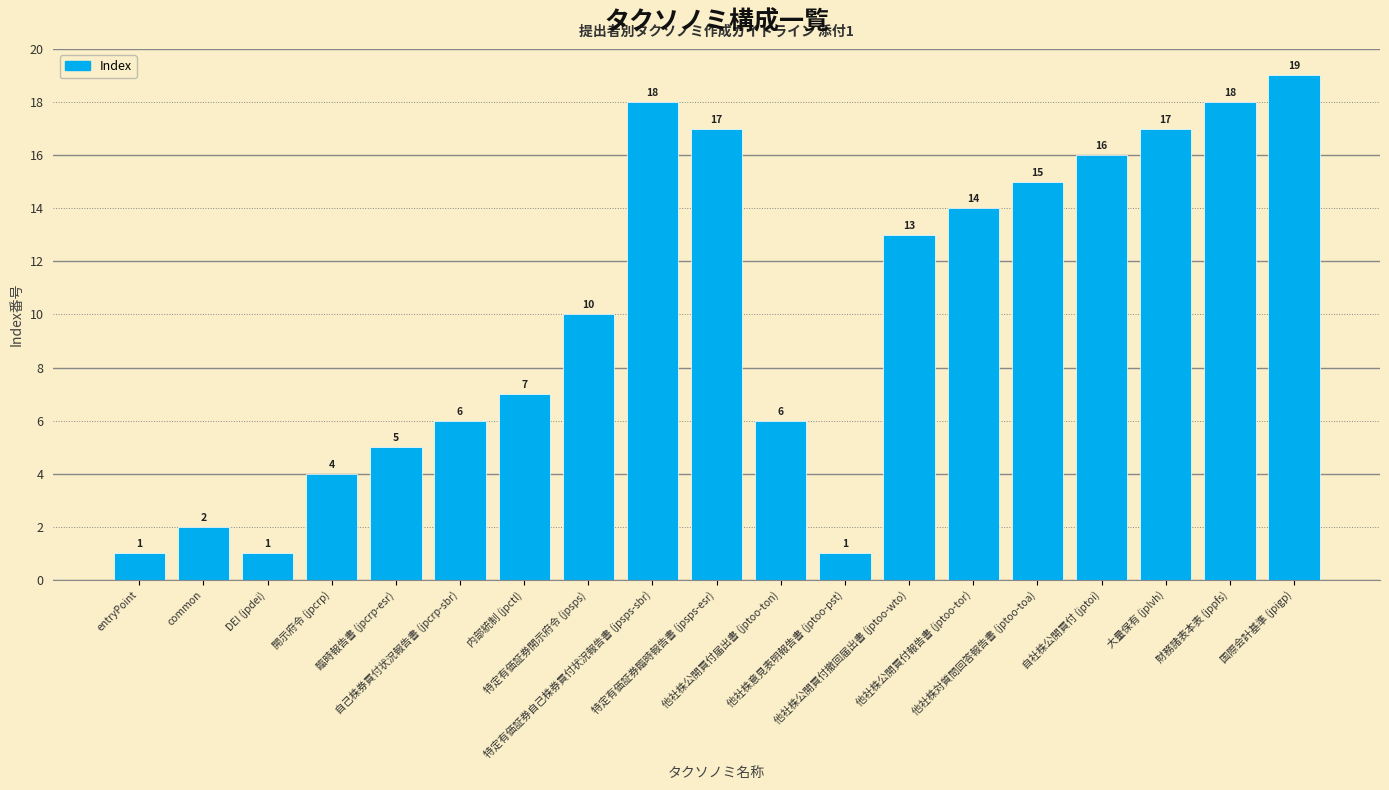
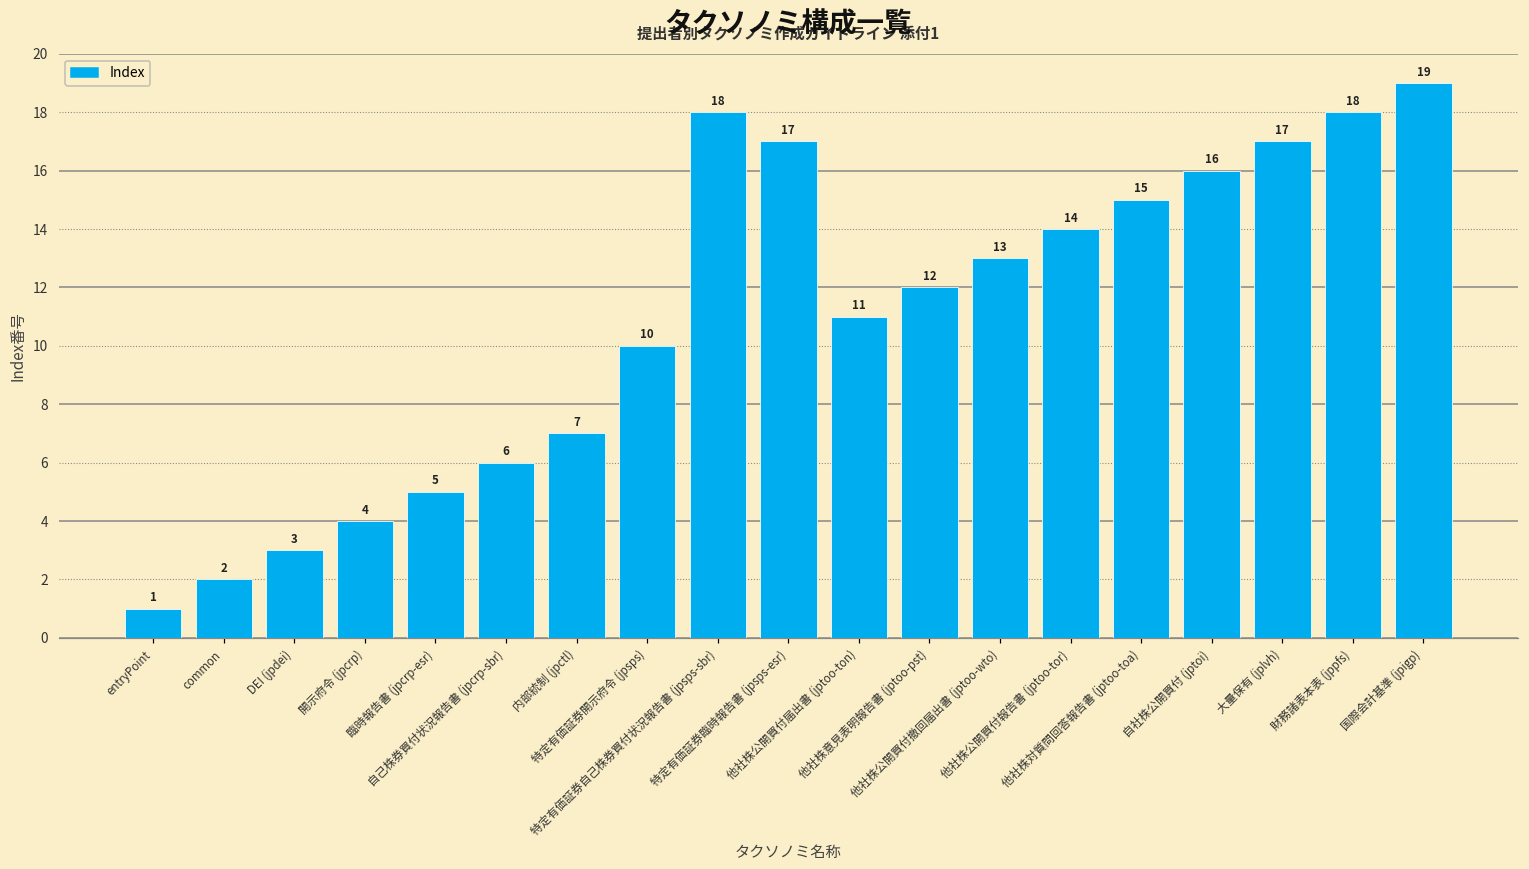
  {
    "entryPoint": 1,
    "common": 2,
-   "DEI (jpdei)": 1,
+   "DEI (jpdei)": 3,
    "開示府令 (jpcrp)": 4,
    "臨時報告書 (jpcrp-esr)": 5,
    "自己株券買付状況報告書 (jpcrp-sbr)": 6,
    "内部統制 (jpctl)": 7,
    "特定有価証券開示府令 (jpsps)": 10,
    "特定有価証券自己株券買付状況報告書 (jpsps-sbr)": 18,
    "特定有価証券臨時報告書 (jpsps-esr)": 17,
-   "他社株公開買付届出書 (jptoo-ton)": 6,
-   "他社株意見表明報告書 (jptoo-pst)": 1,
+   "他社株公開買付届出書 (jptoo-ton)": 11,
+   "他社株意見表明報告書 (jptoo-pst)": 12,
    "他社株公開買付撤回届出書 (jptoo-wto)": 13,
    "他社株公開買付報告書 (jptoo-tor)": 14,
    "他社株対質問回答報告書 (jptoo-toa)": 15,
    "自社株公開買付 (jptoi)": 16,
    "大量保有 (jplvh)": 17,
    "財務諸表本表 (jppfs)": 18,
    "国際会計基準 (jpigp)": 19
  }
